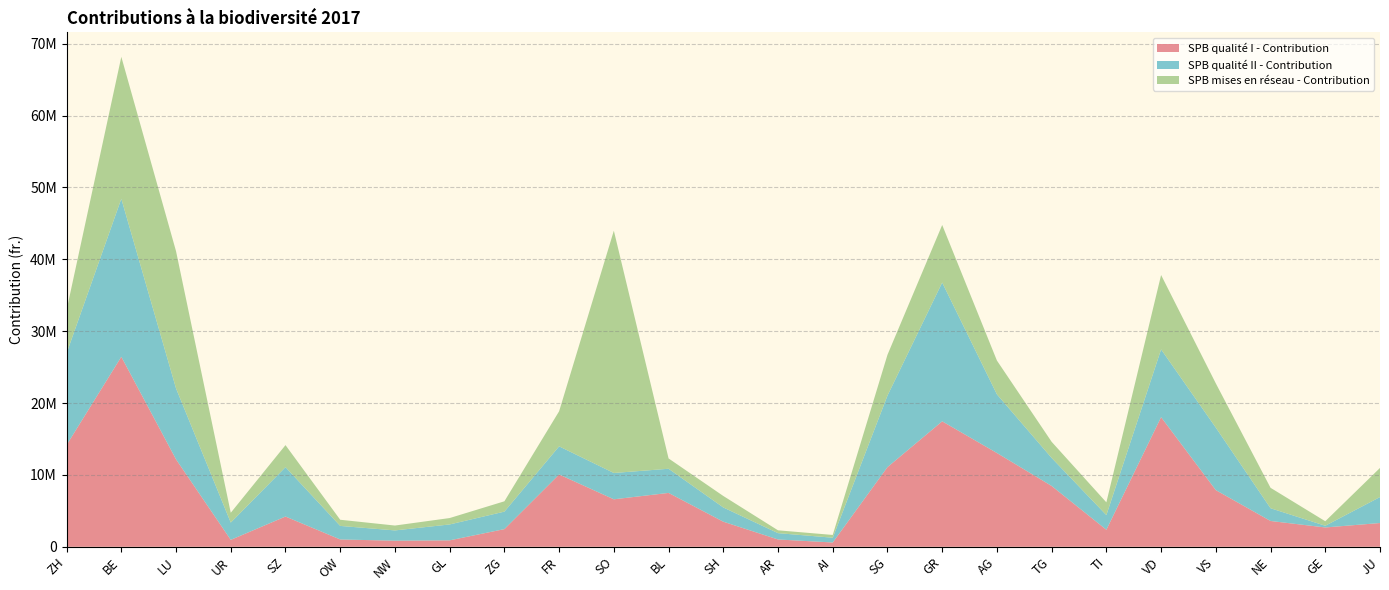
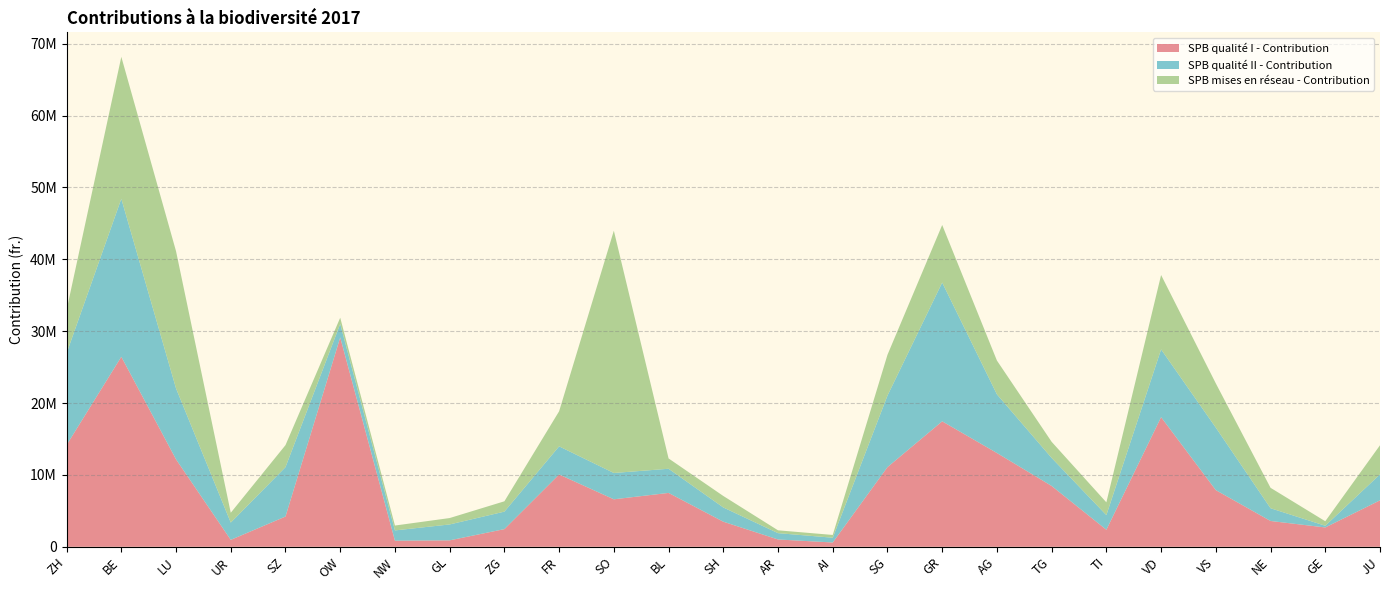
  {
    "SPB qualité I - Contribution": {
      "ZH": 14000000,
      "BE": 26000000,
      "LU": 12000000,
      "UR": 1000000,
      "SZ": 4000000,
-     "OW": 1000000,
+     "OW": 29000000,
      "NW": 1000000,
      "GL": 1000000,
      "ZG": 2000000,
      "FR": 10000000,
      "SO": 7000000,
      "BL": 7000000,
      "SH": 3000000,
      "AR": 1000000,
      "AI": 1000000,
      "SG": 11000000,
      "GR": 17000000,
      "AG": 13000000,
      "TG": 8000000,
      "TI": 2000000,
      "VD": 18000000,
      "VS": 8000000,
      "NE": 4000000,
-     "JU": 3000000
+     "JU": 6000000
    },
    "SPB qualité II - Contribution": {
      "ZH": 13000000,
      "BE": 22000000,
      "LU": 10000000,
      "UR": 2000000,
      "SZ": 7000000,
      "OW": 2000000,
      "NW": 1000000,
      "GL": 2000000,
      "ZG": 2000000,
      "FR": 4000000,
      "SO": 4000000,
      "BL": 3000000,
      "SH": 2000000,
      "AR": 1000000,
      "AI": 1000000,
      "SG": 10000000,
      "GR": 19000000,
      "AG": 8000000,
      "TG": 4000000,
      "TI": 2000000,
      "VD": 9000000,
      "VS": 9000000,
      "NE": 2000000,
      "JU": 4000000
    },
    "SPB mises en réseau - Contribution": {
      "ZH": 6000000,
      "BE": 20000000,
      "LU": 19000000,
      "UR": 1000000,
      "SZ": 3000000,
      "OW": 1000000,
      "NW": 1000000,
      "GL": 1000000,
      "ZG": 1000000,
      "FR": 5000000,
      "SO": 34000000,
      "BL": 1000000,
      "SH": 2000000,
      "AR": 0,
      "AI": 0,
      "SG": 6000000,
      "GR": 8000000,
      "AG": 5000000,
      "TG": 2000000,
      "TI": 2000000,
      "VD": 10000000,
      "VS": 6000000,
      "NE": 3000000,
      "GE": 1000000,
      "JU": 4000000
    }
  }
